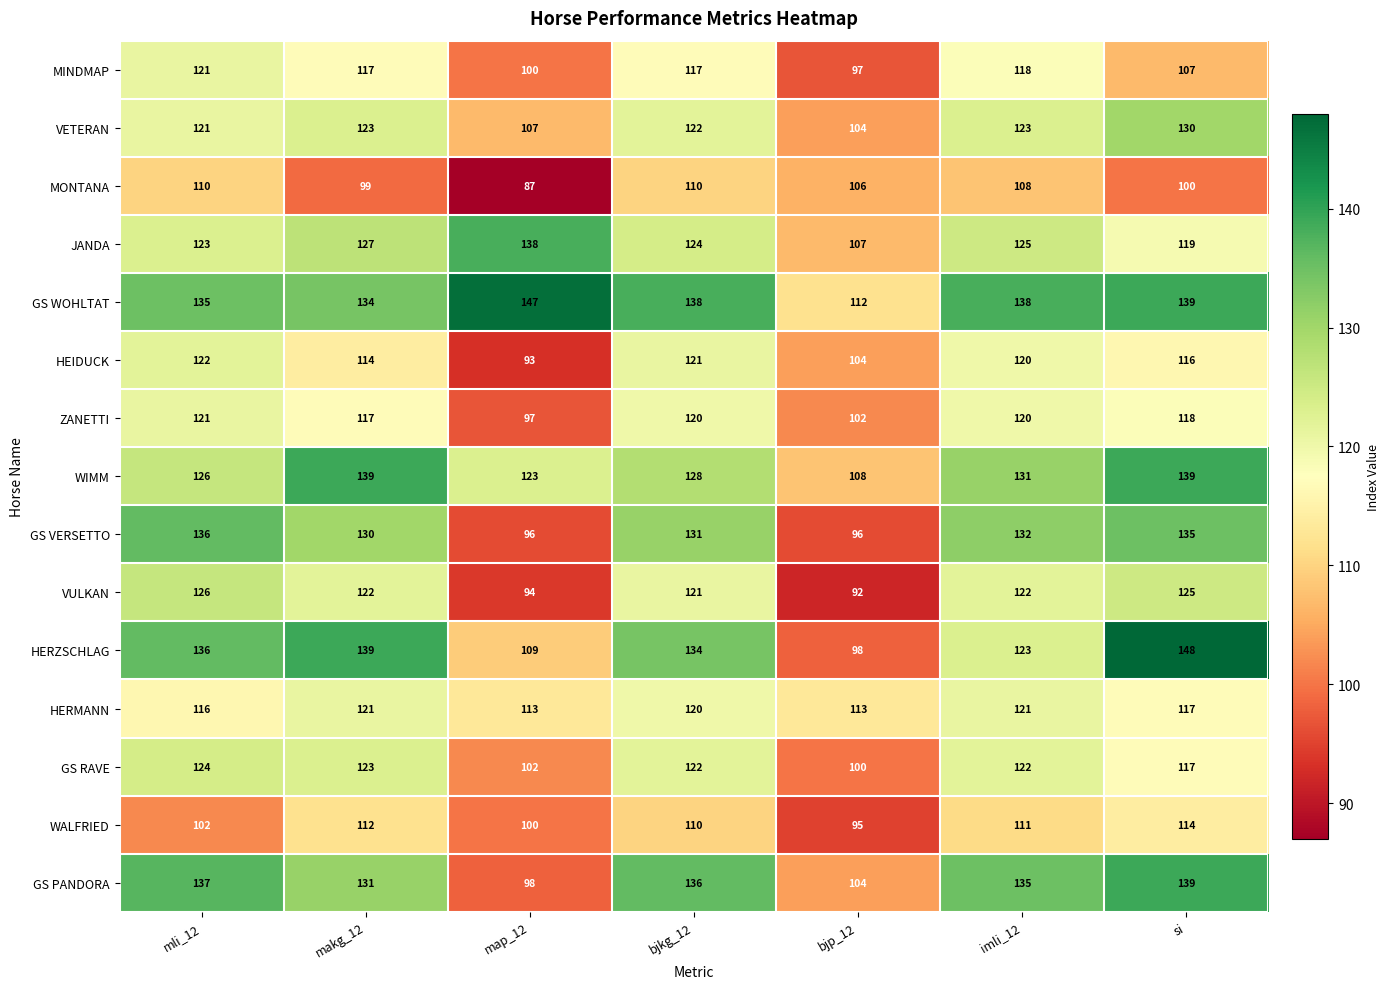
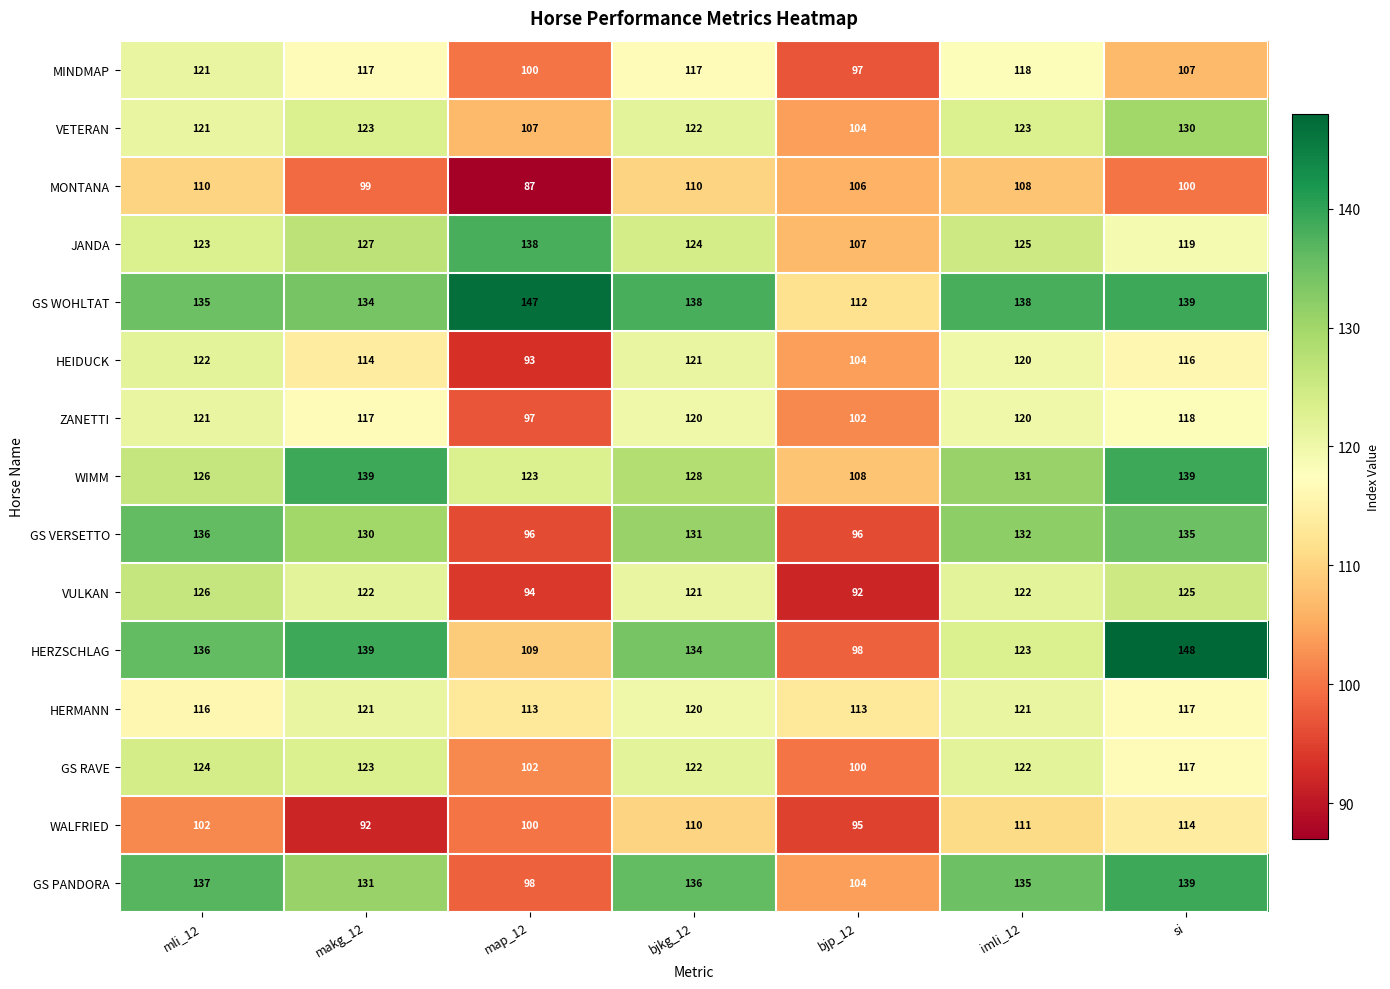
  {
    "MINDMAP": {
      "mli_12": 121,
      "makg_12": 117,
      "map_12": 100,
      "bjkg_12": 117,
      "bjp_12": 97,
      "imli_12": 118,
      "si": 107
    },
    "VETERAN": {
      "mli_12": 121,
      "makg_12": 123,
      "map_12": 107,
      "bjkg_12": 122,
      "bjp_12": 104,
      "imli_12": 123,
      "si": 130
    },
    "MONTANA": {
      "mli_12": 110,
      "makg_12": 99,
      "map_12": 87,
      "bjkg_12": 110,
      "bjp_12": 106,
      "imli_12": 108,
      "si": 100
    },
    "JANDA": {
      "mli_12": 123,
      "makg_12": 127,
      "map_12": 138,
      "bjkg_12": 124,
      "bjp_12": 107,
      "imli_12": 125,
      "si": 119
    },
    "GS WOHLTAT": {
      "mli_12": 135,
      "makg_12": 134,
      "map_12": 147,
      "bjkg_12": 138,
      "bjp_12": 112,
      "imli_12": 138,
      "si": 139
    },
    "HEIDUCK": {
      "mli_12": 122,
      "makg_12": 114,
      "map_12": 93,
      "bjkg_12": 121,
      "bjp_12": 104,
      "imli_12": 120,
      "si": 116
    },
    "ZANETTI": {
      "mli_12": 121,
      "makg_12": 117,
      "map_12": 97,
      "bjkg_12": 120,
      "bjp_12": 102,
      "imli_12": 120,
      "si": 118
    },
    "WIMM": {
      "mli_12": 126,
      "makg_12": 139,
      "map_12": 123,
      "bjkg_12": 128,
      "bjp_12": 108,
      "imli_12": 131,
      "si": 139
    },
    "GS VERSETTO": {
      "mli_12": 136,
      "makg_12": 130,
      "map_12": 96,
      "bjkg_12": 131,
      "bjp_12": 96,
      "imli_12": 132,
      "si": 135
    },
    "VULKAN": {
      "mli_12": 126,
      "makg_12": 122,
      "map_12": 94,
      "bjkg_12": 121,
      "bjp_12": 92,
      "imli_12": 122,
      "si": 125
    },
    "HERZSCHLAG": {
      "mli_12": 136,
      "makg_12": 139,
      "map_12": 109,
      "bjkg_12": 134,
      "bjp_12": 98,
      "imli_12": 123,
      "si": 148
    },
    "HERMANN": {
      "mli_12": 116,
      "makg_12": 121,
      "map_12": 113,
      "bjkg_12": 120,
      "bjp_12": 113,
      "imli_12": 121,
      "si": 117
    },
    "GS RAVE": {
      "mli_12": 124,
      "makg_12": 123,
      "map_12": 102,
      "bjkg_12": 122,
      "bjp_12": 100,
      "imli_12": 122,
      "si": 117
    },
    "WALFRIED": {
      "mli_12": 102,
-     "makg_12": 112,
+     "makg_12": 92,
      "map_12": 100,
      "bjkg_12": 110,
      "bjp_12": 95,
      "imli_12": 111,
      "si": 114
    },
    "GS PANDORA": {
      "mli_12": 137,
      "makg_12": 131,
      "map_12": 98,
      "bjkg_12": 136,
      "bjp_12": 104,
      "imli_12": 135,
      "si": 139
    }
  }
